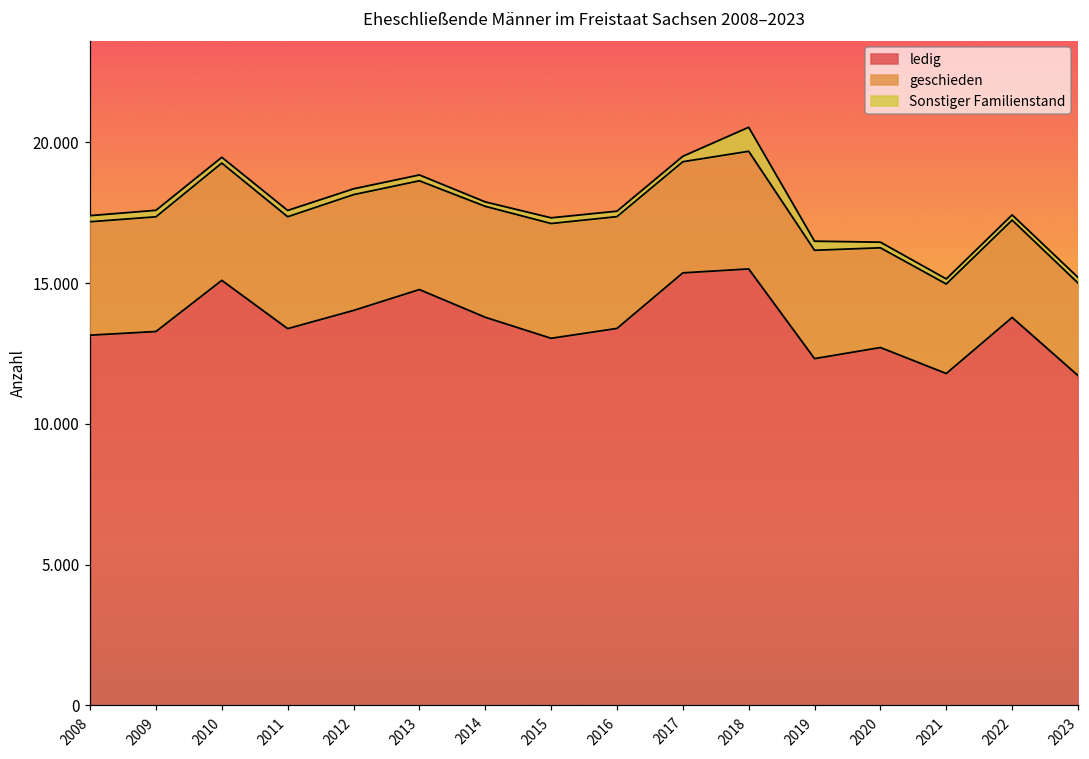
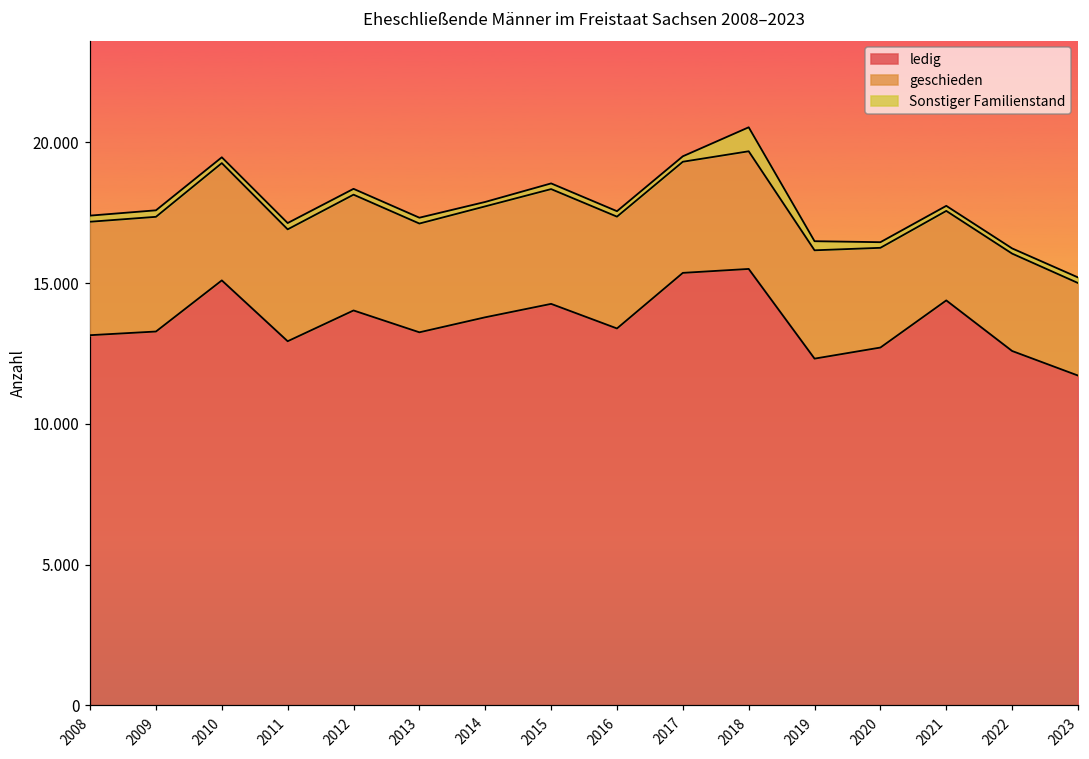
  {
    "ledig": {
      "2008": 13.2,
      "2009": 13.3,
      "2010": 15.1,
-     "2011": 13.4,
+     "2011": 12.9,
      "2012": 14.0,
-     "2013": 14.8,
+     "2013": 13.3,
      "2014": 13.8,
-     "2015": 13.0,
+     "2015": 14.3,
      "2016": 13.4,
      "2017": 15.4,
      "2018": 15.5,
      "2019": 12.3,
      "2020": 12.7,
-     "2021": 11.8,
-     "2022": 13.8,
+     "2021": 14.4,
+     "2022": 12.6,
      "2023": 11.7
    }
  }
